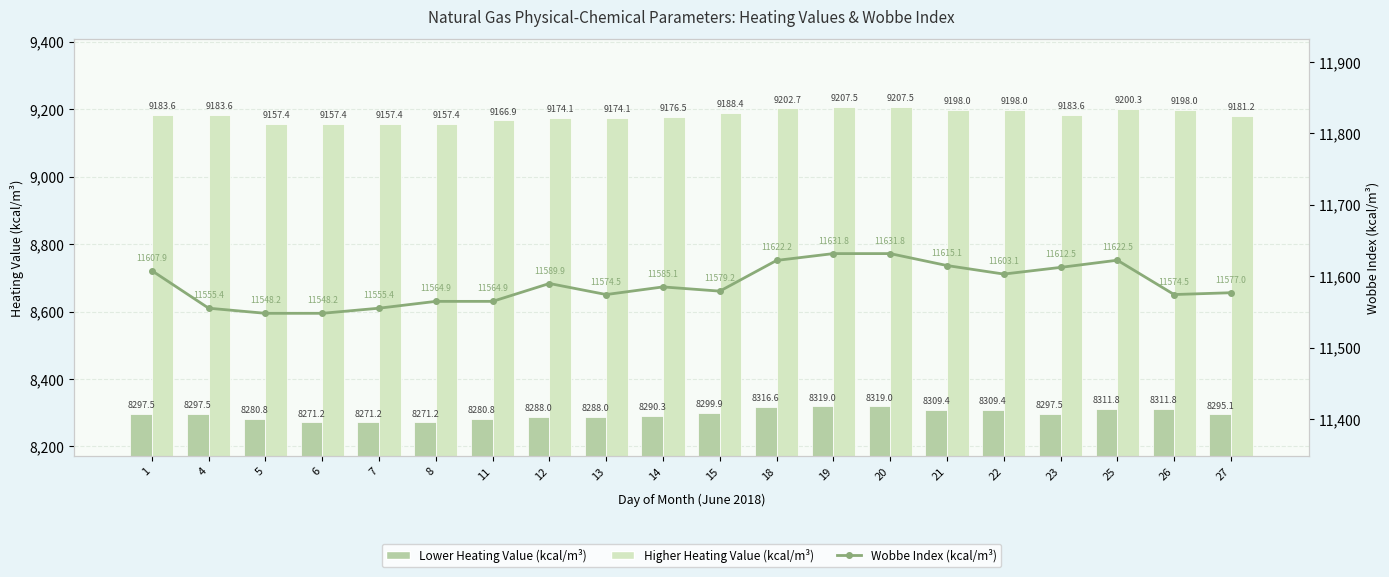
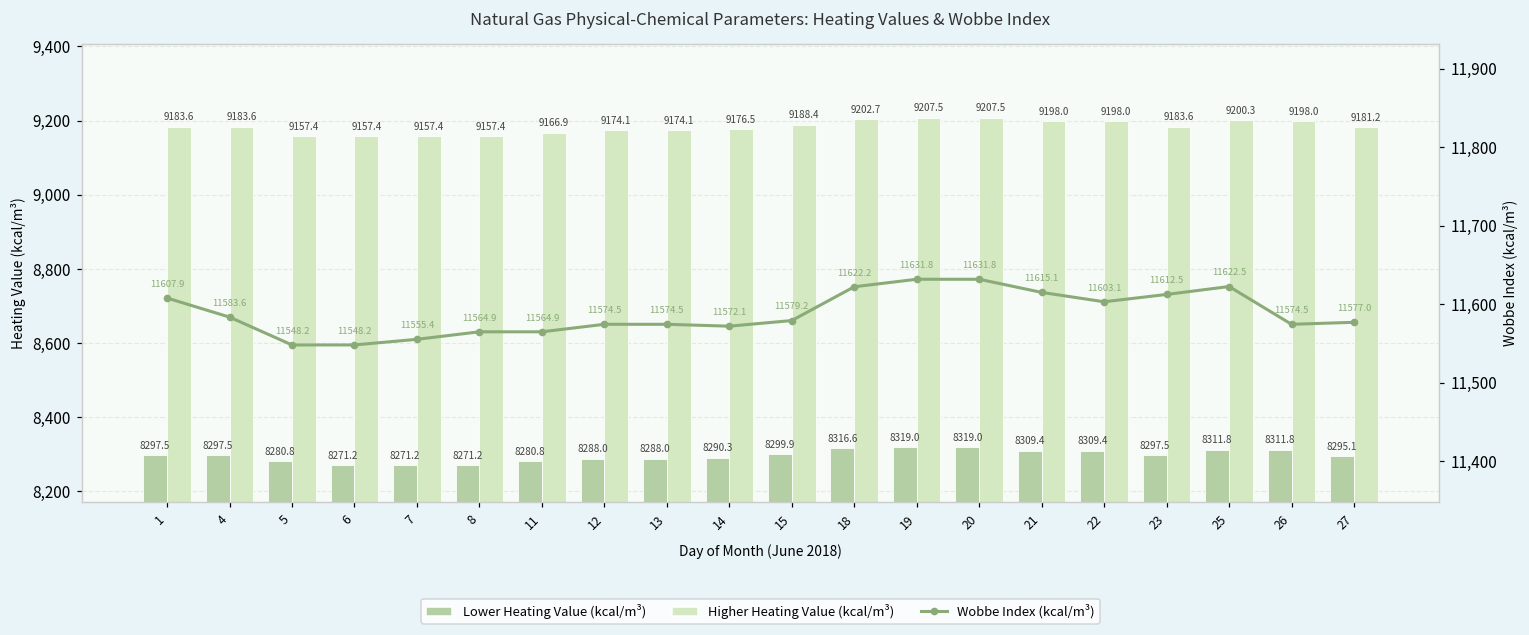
  {
    "Wobbe Index (kcal/m³)": {
      "1": 11607.9,
-     "4": 11555.4,
+     "4": 11583.6,
      "5": 11548.2,
      "6": 11548.2,
      "7": 11555.4,
      "8": 11564.9,
      "11": 11564.9,
-     "12": 11589.9,
+     "12": 11574.5,
      "13": 11574.5,
-     "14": 11585.1,
+     "14": 11572.1,
      "15": 11579.2,
      "18": 11622.2,
      "19": 11631.8,
      "20": 11631.8,
      "21": 11615.1,
      "22": 11603.1,
      "23": 11612.5,
      "25": 11622.5,
      "26": 11574.5,
      "27": 11577.0
    }
  }
